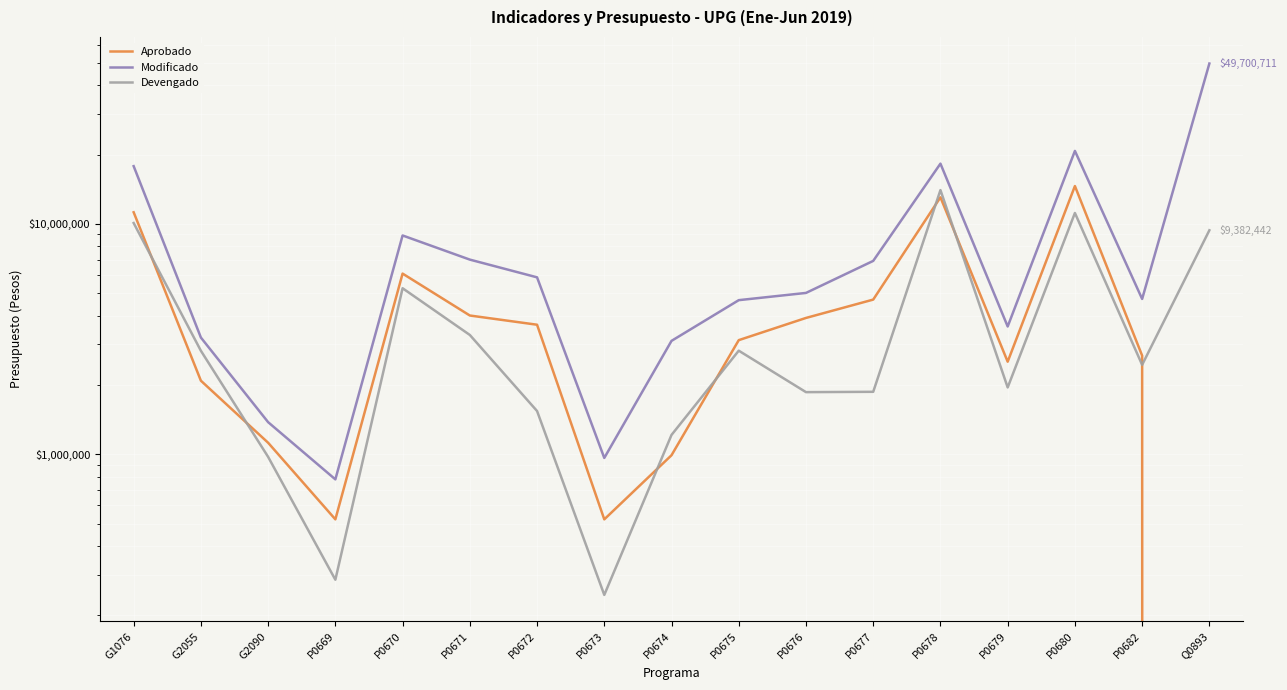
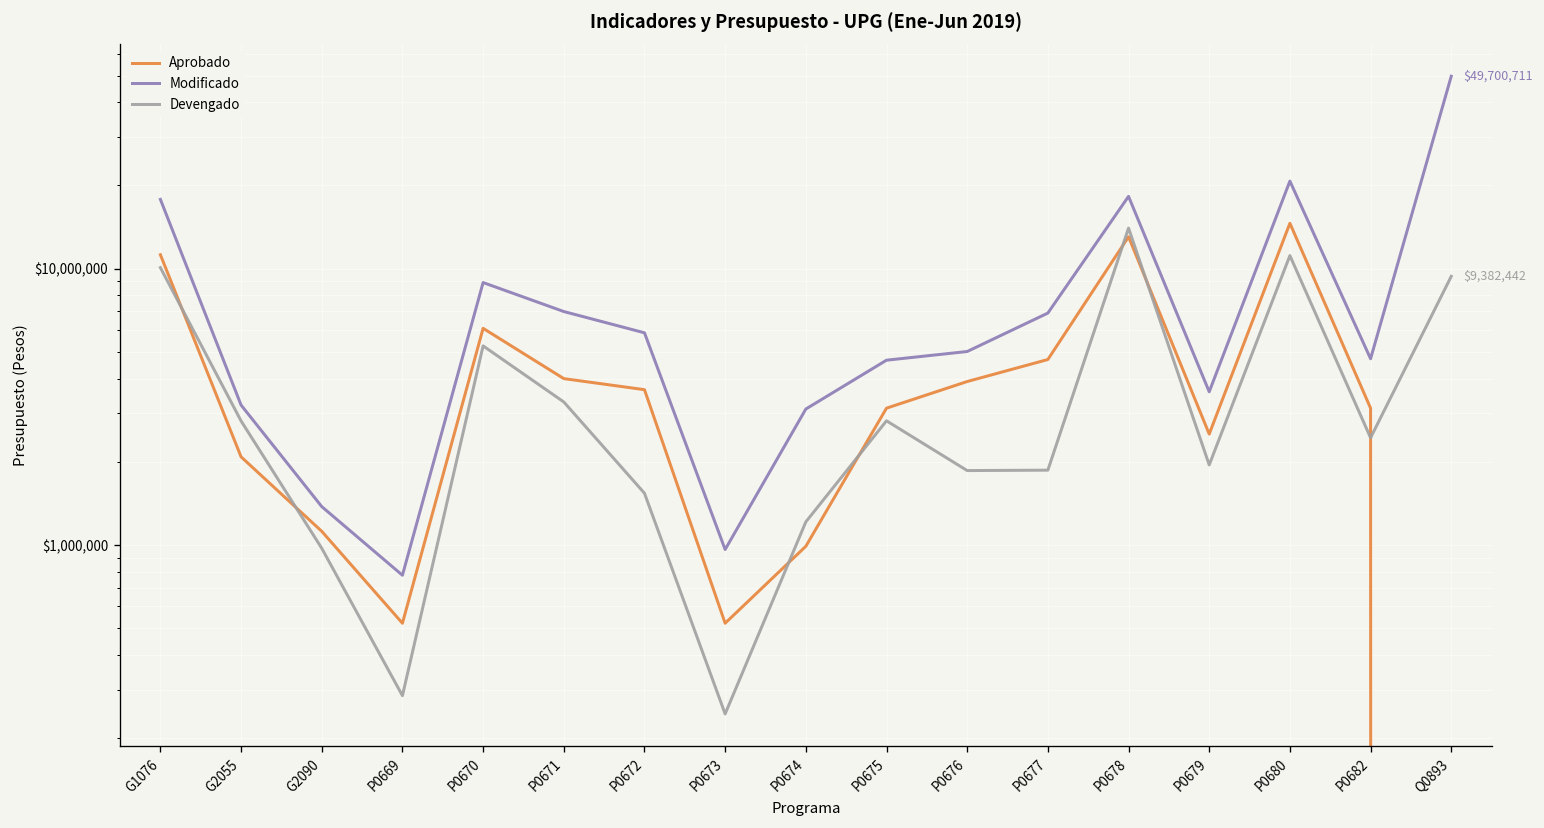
  {
    "Aprobado": {
      "G1076": "$11,000,000",
      "G2055": "$2,100,000",
      "G2090": "$1,100,000",
      "P0669": "$520,000",
      "P0670": "$6,100,000",
      "P0671": "$4,000,000",
      "P0672": "$3,600,000",
      "P0673": "$520,000",
      "P0674": "$990,000",
      "P0675": "$3,100,000",
      "P0676": "$3,900,000",
      "P0677": "$4,700,000",
      "P0678": "$13,000,000",
      "P0679": "$2,500,000",
      "P0680": "$15,000,000",
-     "P0682": "$2,700,000"
+     "P0682": "$3,100,000"
    }
  }
